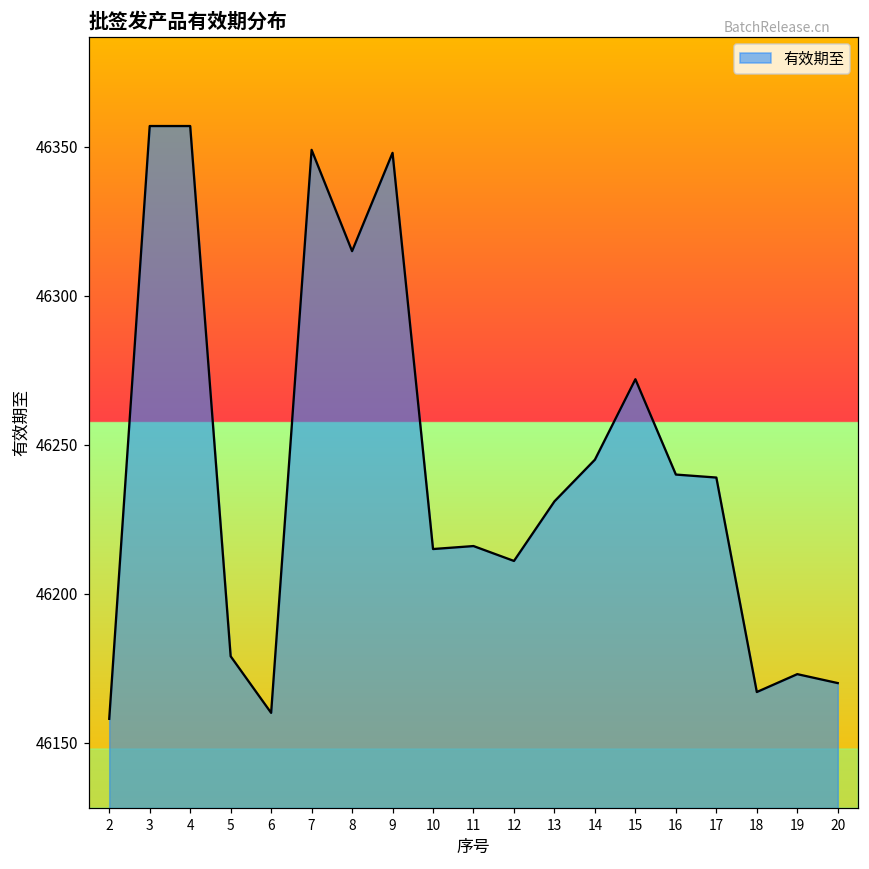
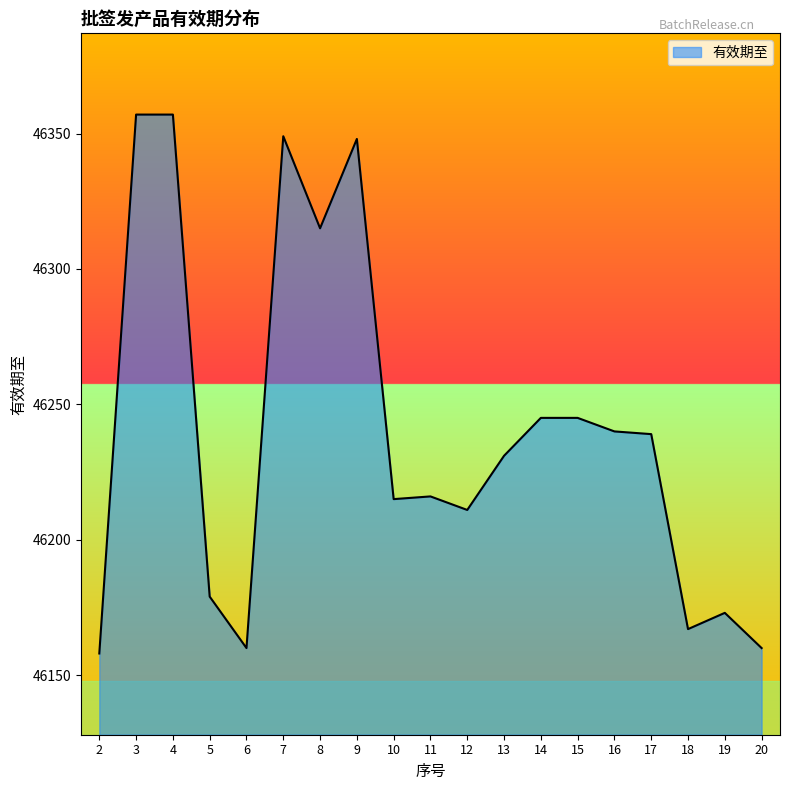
  {
    "2": 46158,
    "3": 46357,
    "4": 46357,
    "5": 46179,
    "6": 46160,
    "7": 46349,
    "8": 46315,
    "9": 46348,
    "10": 46215,
    "11": 46216,
    "12": 46211,
    "13": 46231,
    "14": 46245,
-   "15": 46272,
+   "15": 46245,
    "16": 46240,
    "17": 46239,
    "18": 46167,
    "19": 46173,
-   "20": 46170
+   "20": 46160
  }
